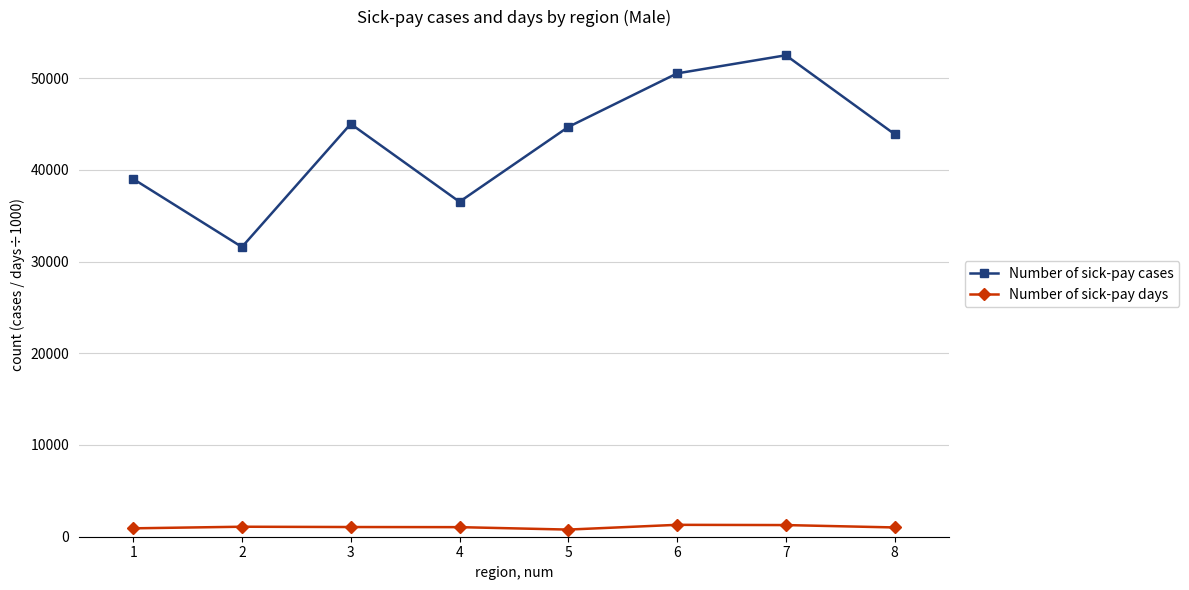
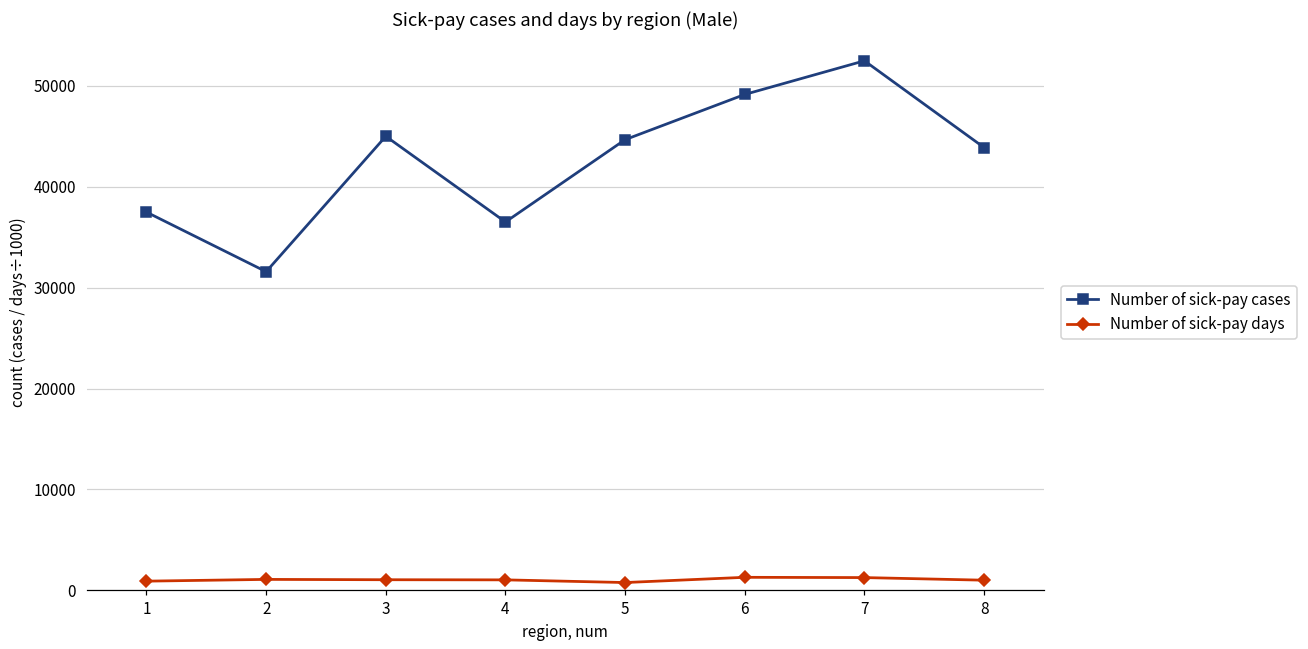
  {
    "Number of sick-pay cases": {
-     "1": 39000,
+     "1": 37000,
      "2": 32000,
      "3": 45000,
      "4": 37000,
      "5": 45000,
-     "6": 51000,
+     "6": 49000,
      "7": 52000,
      "8": 44000
    },
    "Number of sick-pay days": {
      "1": 1000,
      "2": 1000,
      "3": 1000,
      "4": 1000,
      "5": 1000,
      "6": 1000,
      "7": 1000,
      "8": 1000
    }
  }
